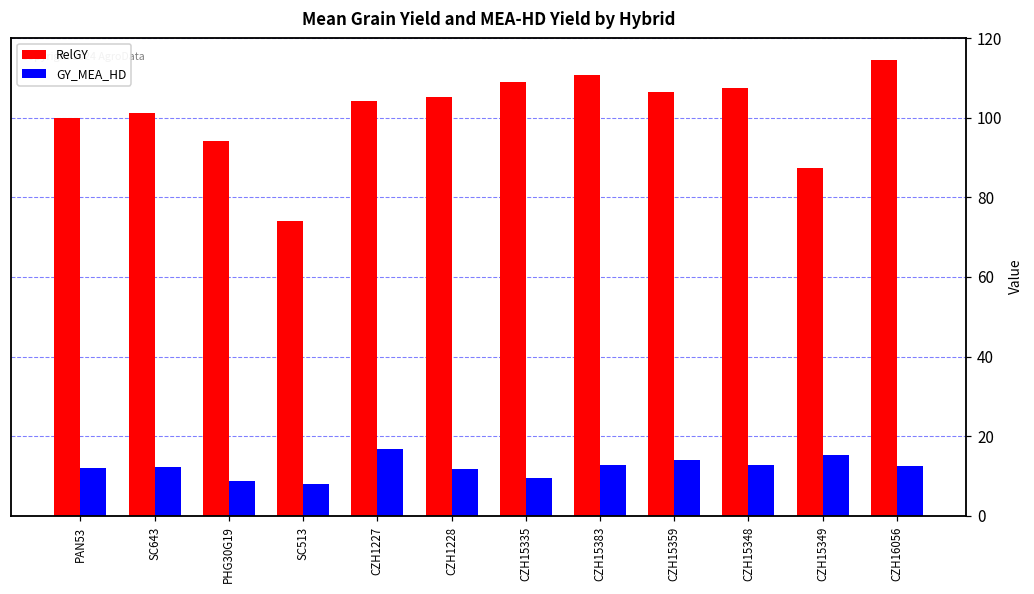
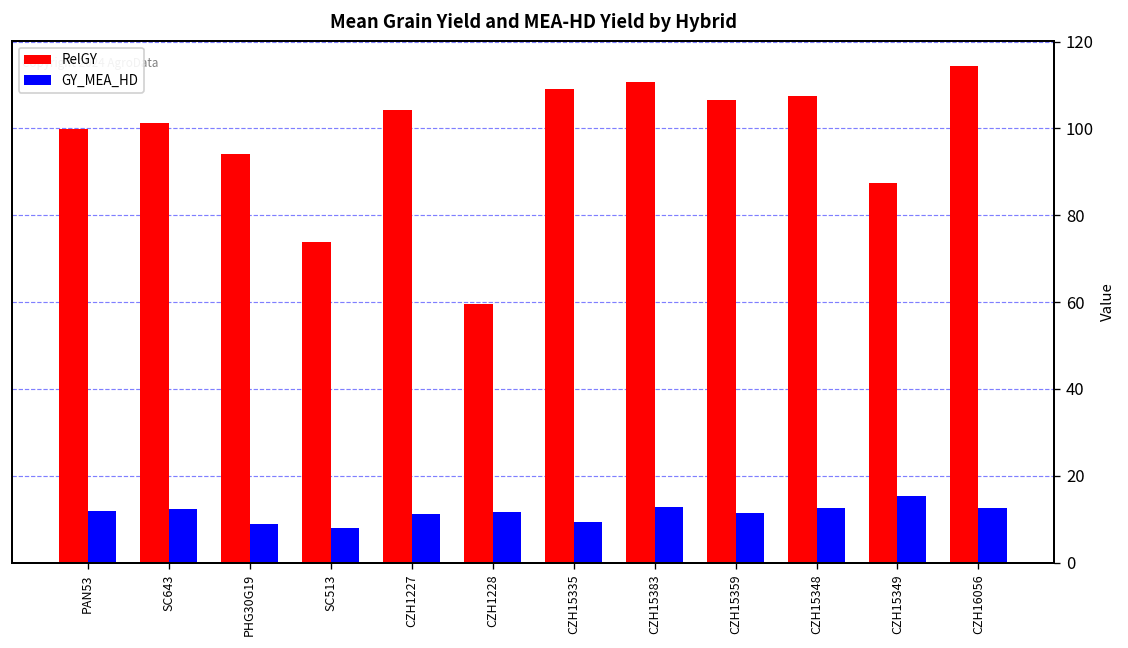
  {
    "RelGY": {
      "PAN53": 100,
      "SC643": 101,
      "PHG30G19": 94,
      "SC513": 74,
      "CZH1227": 104,
-     "CZH1228": 105,
+     "CZH1228": 59,
      "CZH15335": 109,
      "CZH15383": 111,
      "CZH15359": 107,
      "CZH15348": 107,
      "CZH15349": 87,
      "CZH16056": 114
    },
    "GY_MEA_HD": {
      "PAN53": 12,
      "SC643": 12,
      "PHG30G19": 9,
      "SC513": 8,
-     "CZH1227": 17,
+     "CZH1227": 11,
      "CZH1228": 12,
      "CZH15335": 9,
      "CZH15383": 13,
-     "CZH15359": 14,
+     "CZH15359": 11,
      "CZH15348": 13,
      "CZH15349": 15,
      "CZH16056": 13
    }
  }
